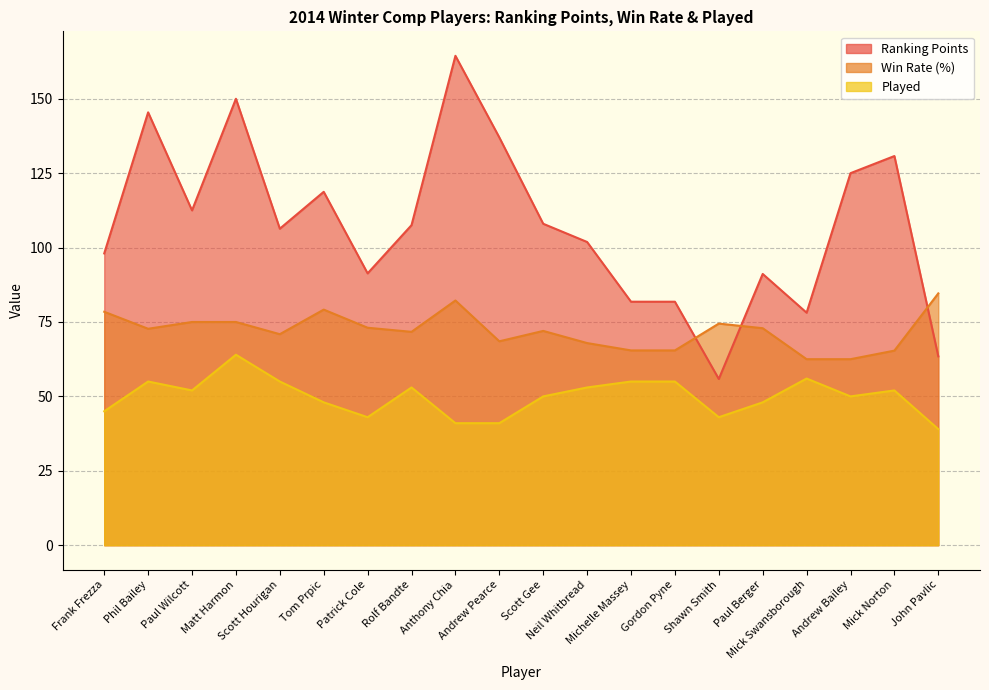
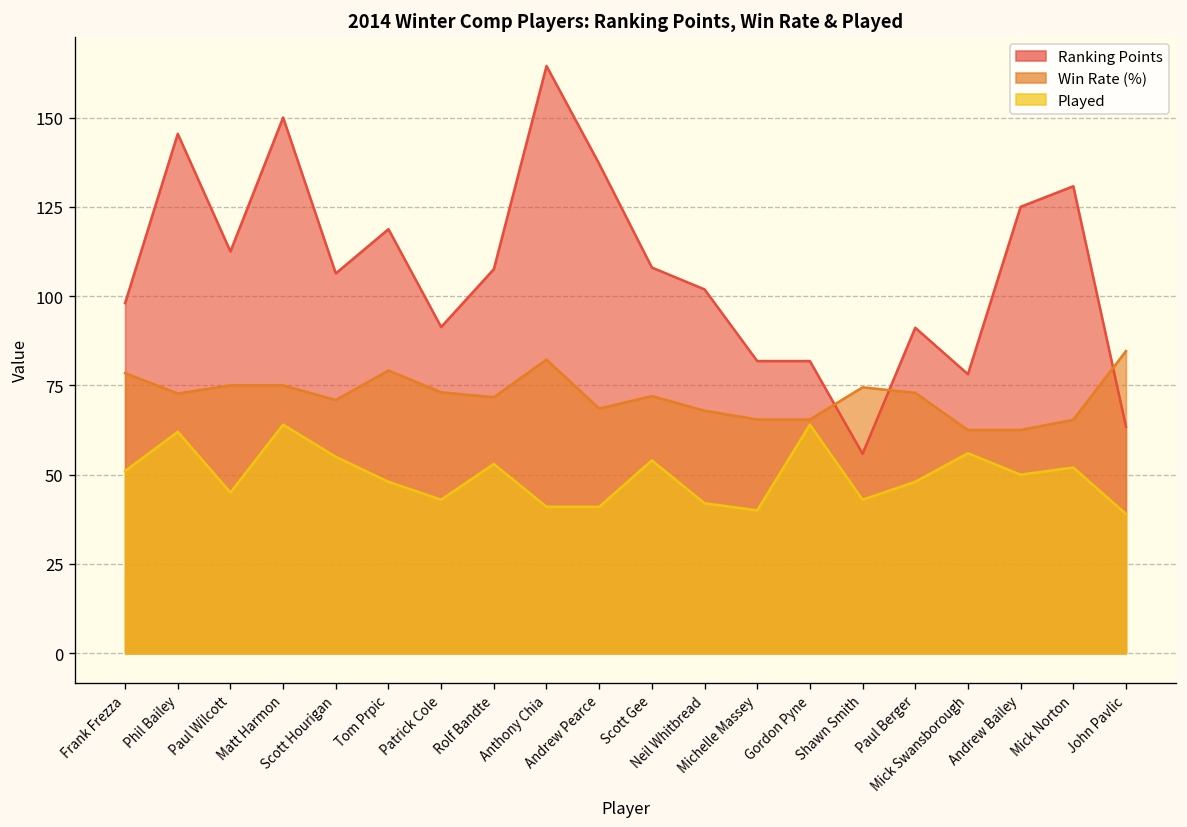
  {
    "Played": {
-     "Frank Frezza": 45,
-     "Phil Bailey": 55,
-     "Paul Wilcott": 52,
+     "Frank Frezza": 51,
+     "Phil Bailey": 62,
+     "Paul Wilcott": 45,
      "Matt Harmon": 64,
      "Scott Hourigan": 55,
      "Tom Prpic": 48,
      "Patrick Cole": 43,
      "Rolf Bandte": 53,
      "Anthony Chia": 41,
      "Andrew Pearce": 41,
-     "Scott Gee": 50,
-     "Neil Whitbread": 53,
-     "Michelle Massey": 55,
-     "Gordon Pyne": 55,
+     "Scott Gee": 54,
+     "Neil Whitbread": 42,
+     "Michelle Massey": 40,
+     "Gordon Pyne": 64,
      "Shawn Smith": 43,
      "Paul Berger": 48,
      "Mick Swansborough": 56,
      "Andrew Bailey": 50,
      "Mick Norton": 52,
      "John Pavlic": 39
    }
  }
